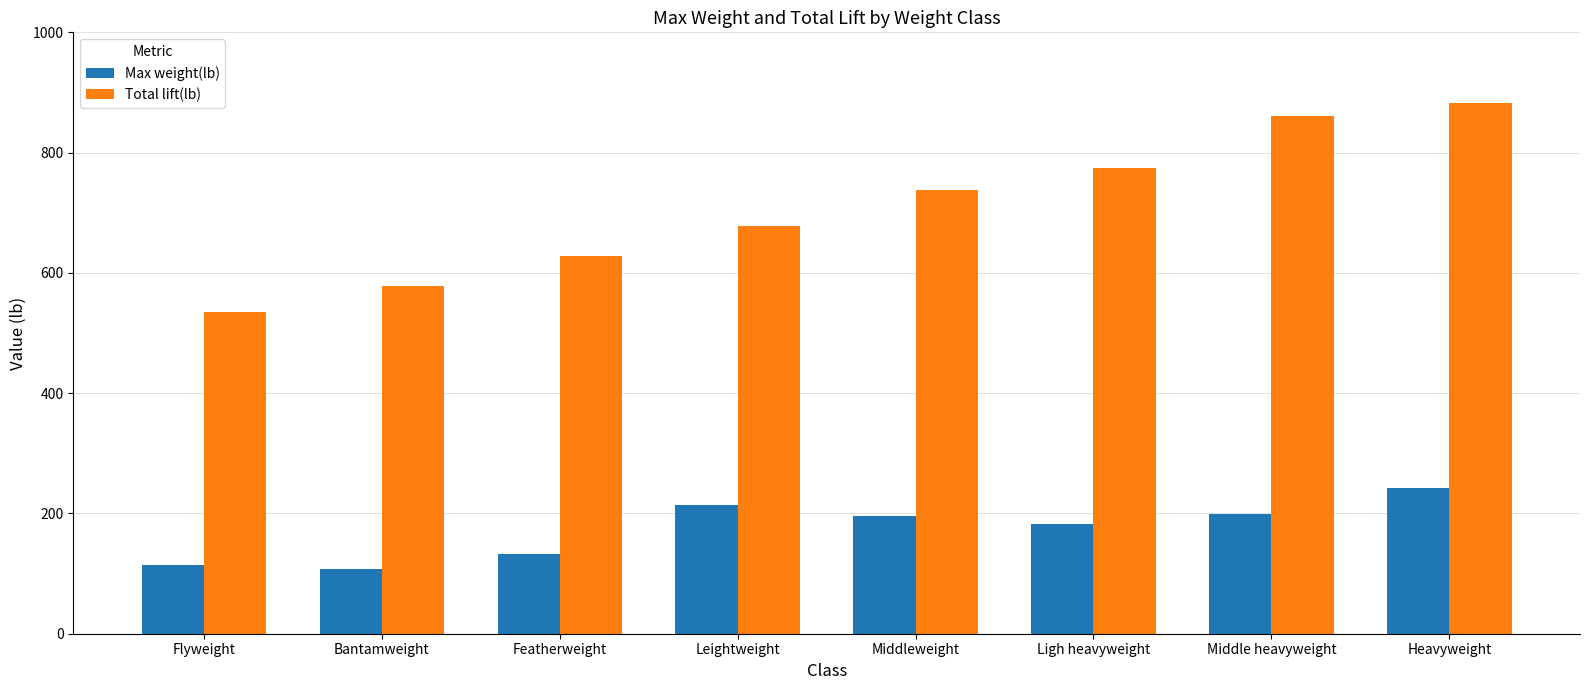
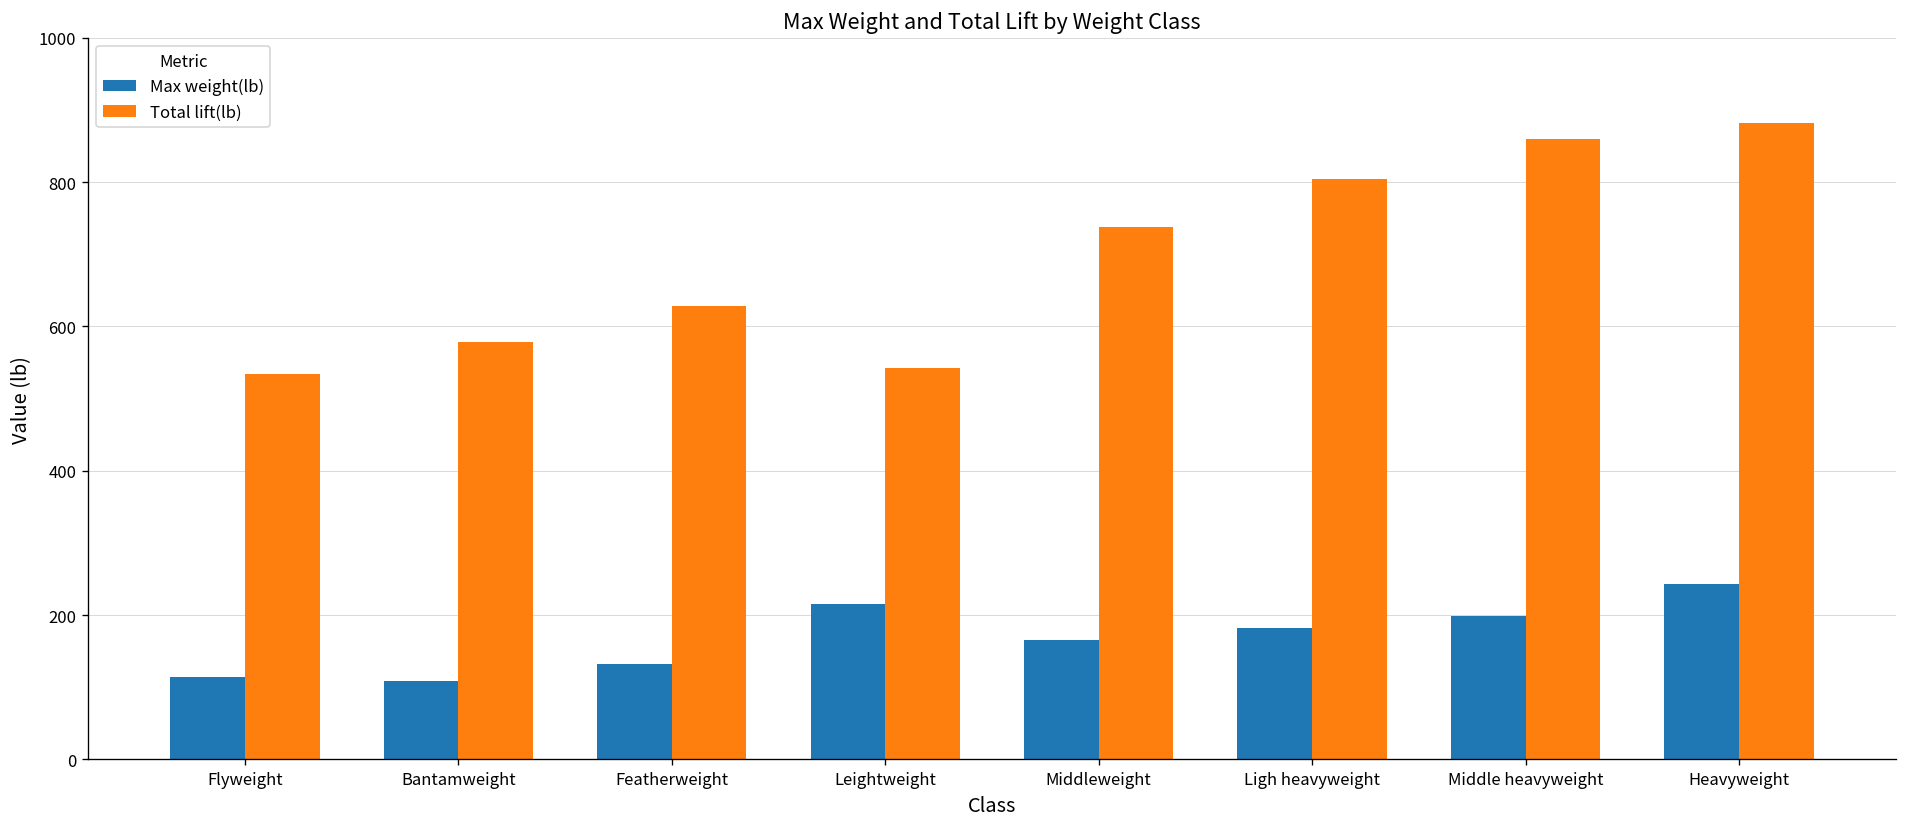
  {
    "Max weight(lb)": {
      "Flyweight": 110,
      "Bantamweight": 110,
      "Featherweight": 130,
      "Leightweight": 210,
-     "Middleweight": 200,
+     "Middleweight": 170,
      "Ligh heavyweight": 180,
      "Middle heavyweight": 200,
      "Heavyweight": 240
    },
    "Total lift(lb)": {
      "Flyweight": 530,
      "Bantamweight": 580,
      "Featherweight": 630,
-     "Leightweight": 680,
+     "Leightweight": 540,
      "Middleweight": 740,
-     "Ligh heavyweight": 770,
+     "Ligh heavyweight": 800,
      "Middle heavyweight": 860,
      "Heavyweight": 880
    }
  }
